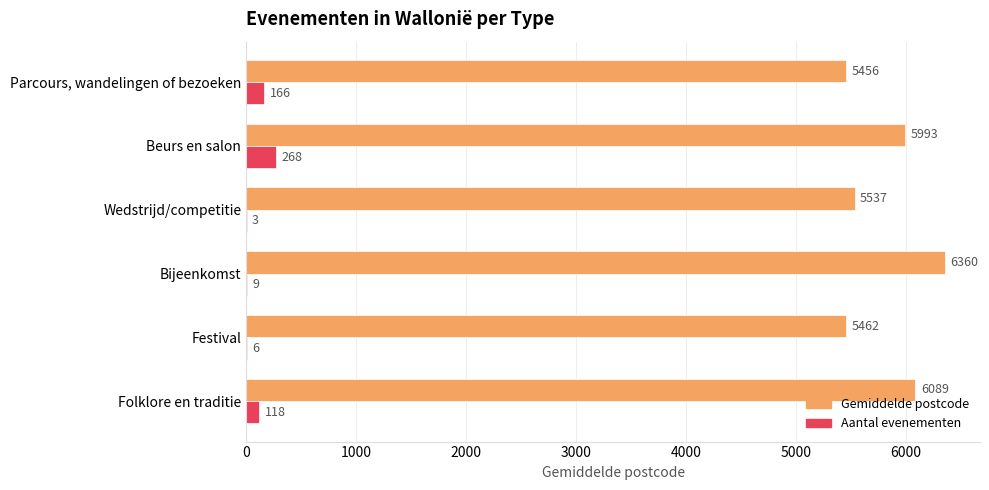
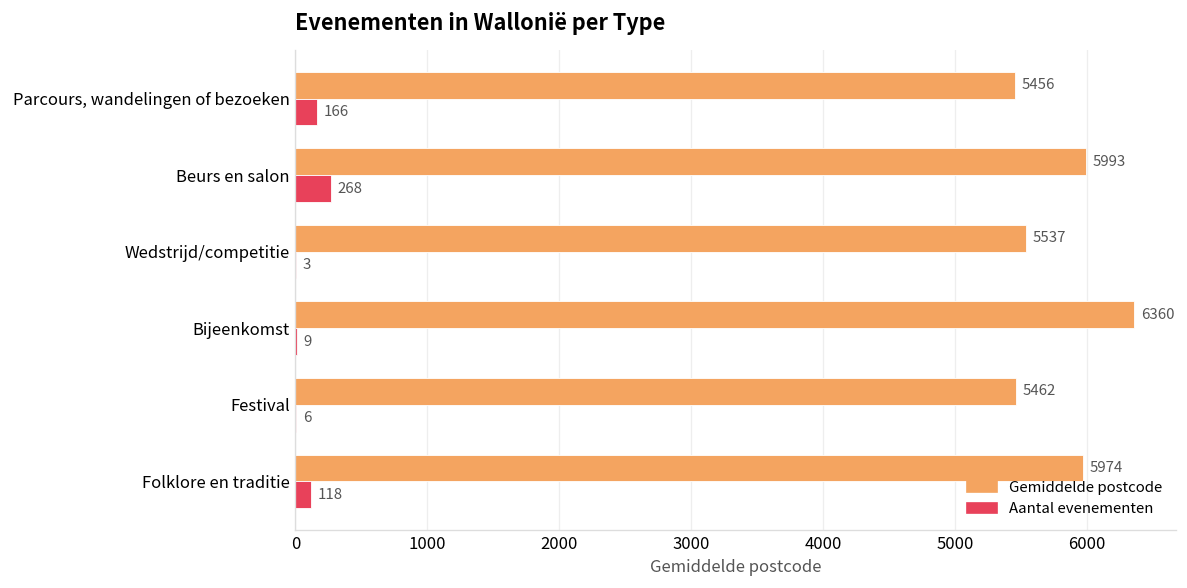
  {
    "Gemiddelde postcode": {
      "Parcours, wandelingen of bezoeken": 5456,
      "Beurs en salon": 5993,
      "Wedstrijd/competitie": 5537,
      "Bijeenkomst": 6360,
      "Festival": 5462,
-     "Folklore en traditie": 6089
+     "Folklore en traditie": 5974
    },
    "Aantal evenementen": {
      "Parcours, wandelingen of bezoeken": 166,
      "Beurs en salon": 268,
      "Wedstrijd/competitie": 3,
      "Bijeenkomst": 9,
      "Festival": 6,
      "Folklore en traditie": 118
    }
  }
